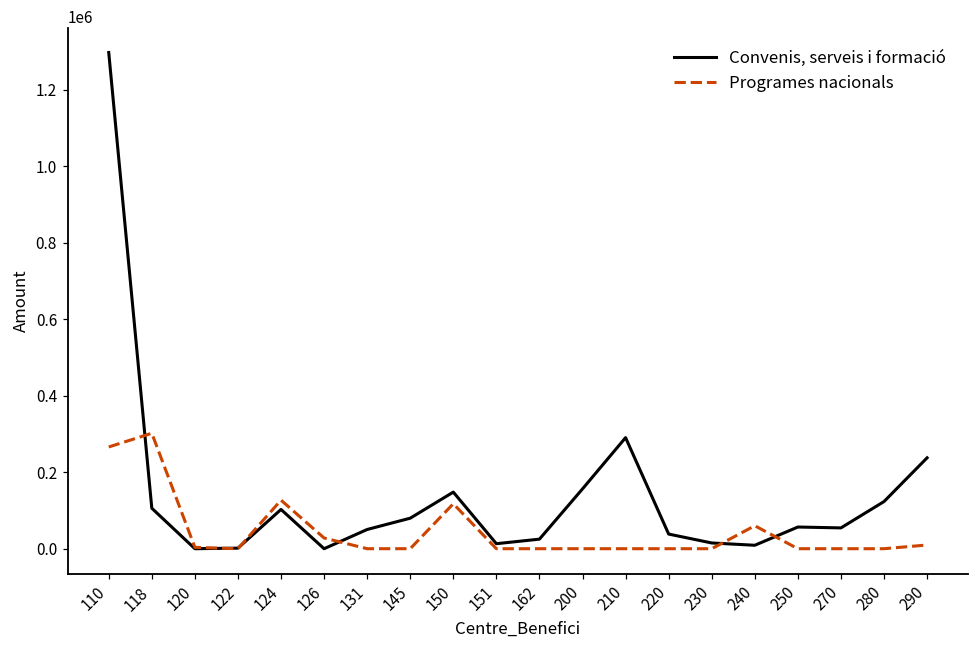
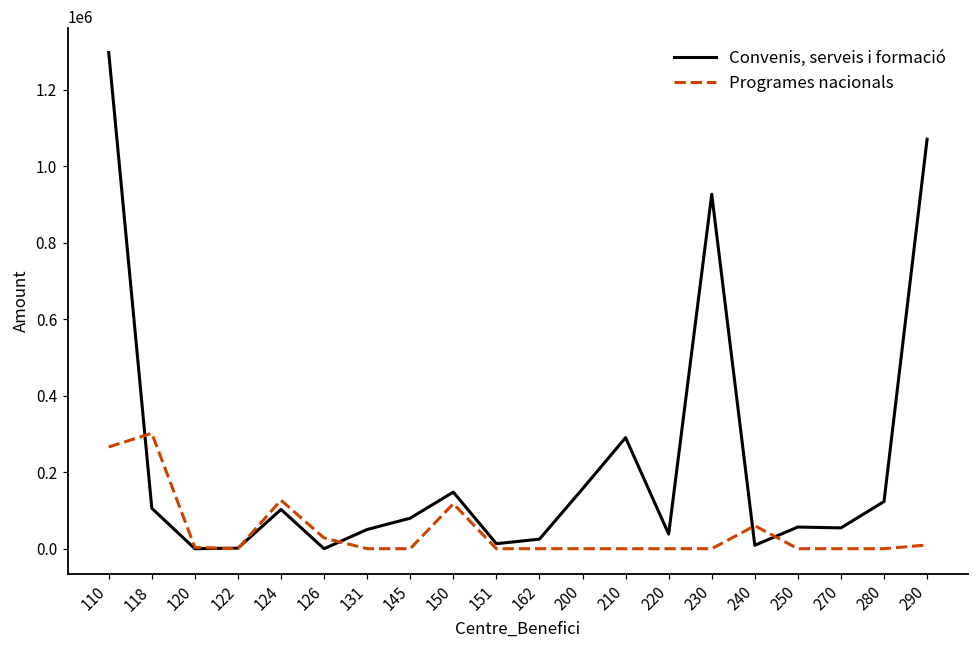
  {
    "Convenis, serveis i formació": {
      "110": 1300000,
      "118": 110000,
      "124": 100000,
      "126": 0,
      "131": 50000,
      "145": 80000,
      "150": 150000,
      "151": 10000,
      "162": 30000,
      "200": 160000,
      "210": 290000,
      "220": 40000,
-     "230": 20000,
+     "230": 930000,
      "240": 10000,
      "250": 60000,
      "270": 50000,
      "280": 120000,
-     "290": 240000
+     "290": 1070000
    },
    "Programes nacionals": {
      "110": 270000,
      "118": 300000,
      "124": 130000,
      "126": 30000,
      "131": 0,
      "145": 0,
      "150": 120000,
      "151": 0,
      "162": 0,
      "200": 0,
      "210": 0,
      "220": 0,
      "230": 0,
      "240": 60000,
      "250": 0,
      "270": 0,
      "280": 0,
      "290": 10000
    }
  }
